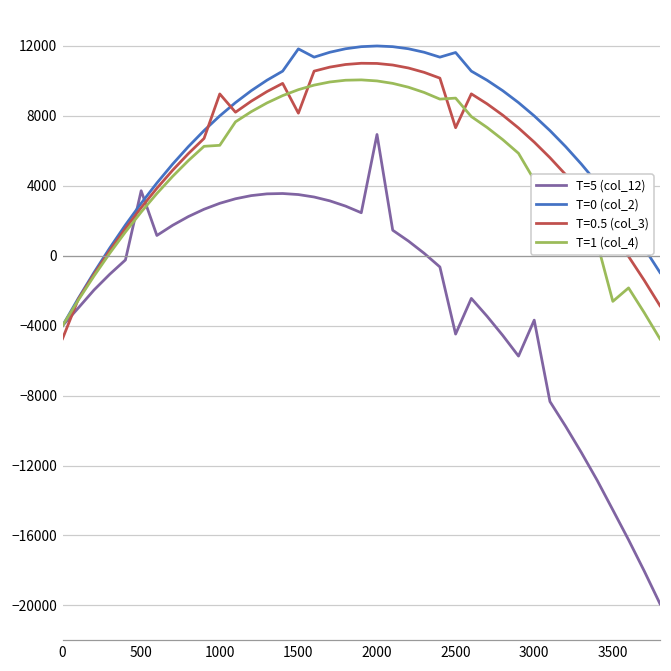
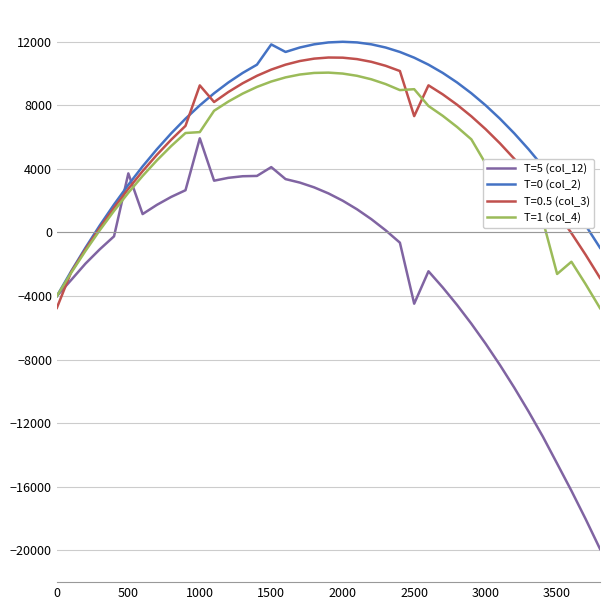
  {
    "T=5 (col_12)": {
      "500": 3700,
-     "1000": 3000,
-     "1500": 3500,
-     "2000": 6900,
+     "1000": 5900,
+     "1500": 4100,
+     "2000": 2000,
      "2500": -4500,
-     "3000": -3700,
+     "3000": -7000,
      "3500": -14500
    },
    "T=0 (col_2)": {
      "500": 3000,
      "1000": 8000,
      "1500": 11800,
      "2000": 12000,
-     "2500": 11600,
+     "2500": 11000,
      "3000": 8000
    },
    "T=0.5 (col_3)": {
      "0": -4700,
      "500": 2800,
      "1000": 9300,
-     "1500": 8200,
+     "1500": 10300,
      "2000": 11000,
      "2500": 7300,
      "3000": 6500
    },
    "T=1 (col_4)": {
      "500": 2500,
      "1000": 6300,
      "1500": 9500,
      "2000": 10000,
      "2500": 9000,
      "3500": -2600
    }
  }
